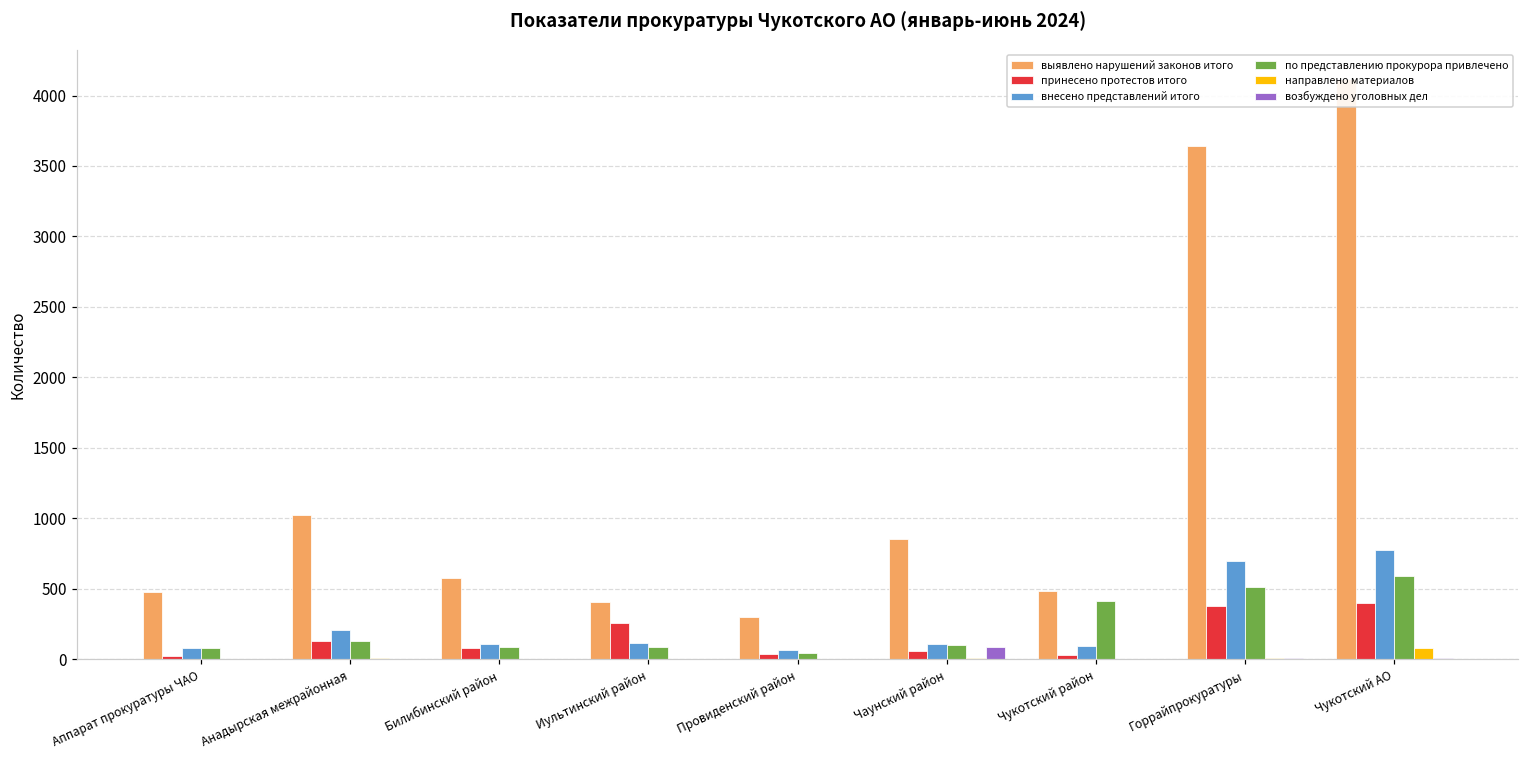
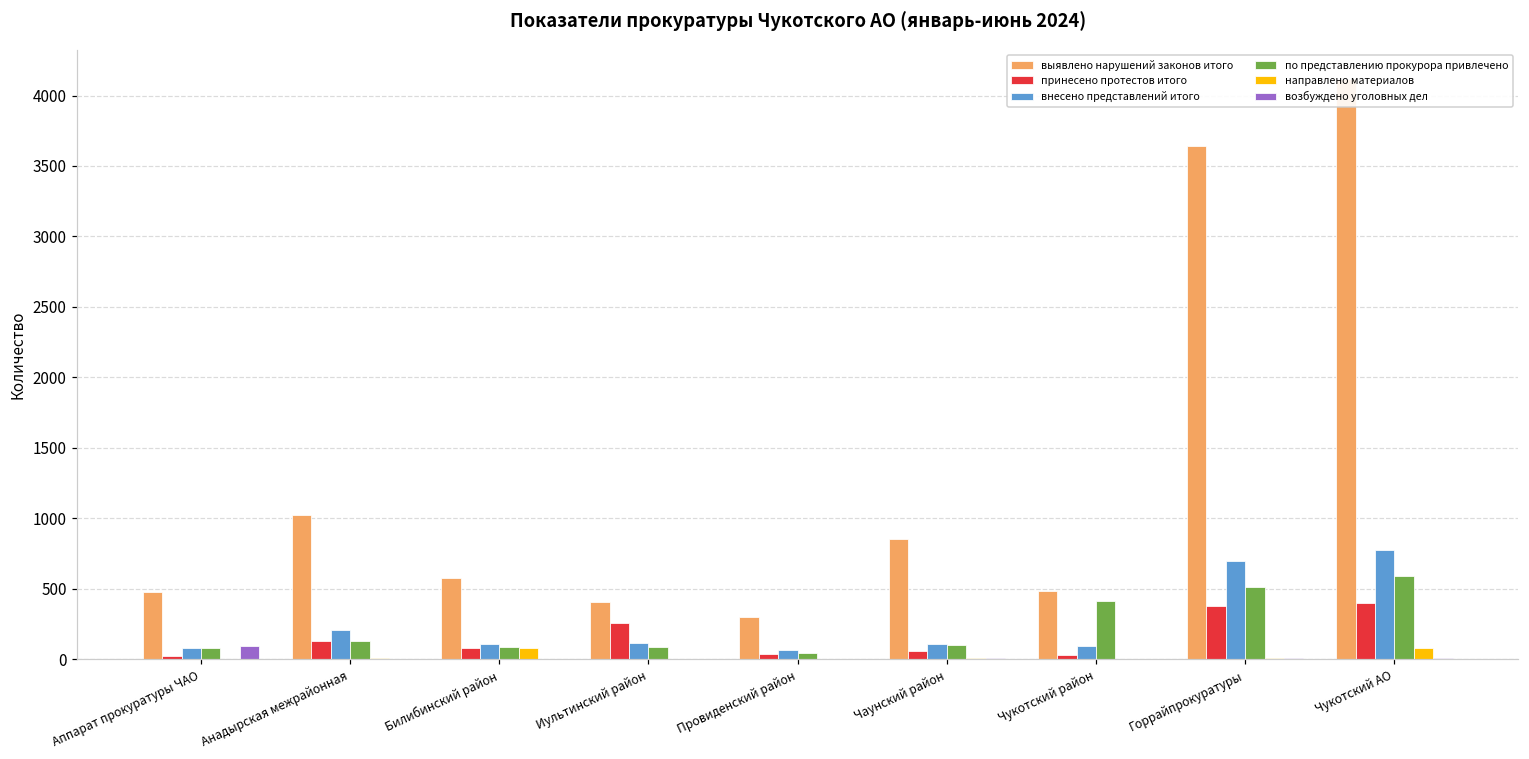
  {
    "выявлено нарушений законов итого": {
      "Аппарат прокуратуры ЧАО": 480,
      "Анадырская межрайонная": 1030,
      "Билибинский район": 570,
      "Иультинский район": 410,
      "Провиденский район": 300,
      "Чаунский район": 850,
      "Чукотский район": 480,
      "Горрайпрокуратуры": 3640
    },
    "принесено протестов итого": {
      "Аппарат прокуратуры ЧАО": 20,
      "Анадырская межрайонная": 130,
      "Билибинский район": 80,
      "Иультинский район": 250,
      "Провиденский район": 40,
      "Чаунский район": 60,
      "Чукотский район": 30,
      "Горрайпрокуратуры": 380,
      "Чукотский АО": 400
    },
    "внесено представлений итого": {
      "Аппарат прокуратуры ЧАО": 80,
      "Анадырская межрайонная": 210,
      "Билибинский район": 110,
      "Иультинский район": 110,
      "Провиденский район": 70,
      "Чаунский район": 110,
      "Чукотский район": 90,
      "Горрайпрокуратуры": 700,
      "Чукотский АО": 770
    },
    "по представлению прокурора привлечено": {
      "Аппарат прокуратуры ЧАО": 80,
      "Анадырская межрайонная": 130,
      "Билибинский район": 90,
      "Иультинский район": 90,
      "Провиденский район": 40,
      "Чаунский район": 100,
      "Чукотский район": 420,
      "Горрайпрокуратуры": 510,
      "Чукотский АО": 590
    },
    "направлено материалов": {
-     "Билибинский район": 0,
+     "Билибинский район": 80,
      "Провиденский район": 0,
      "Чукотский АО": 80
    },
    "возбуждено уголовных дел": {
-     "Аппарат прокуратуры ЧАО": 0,
+     "Аппарат прокуратуры ЧАО": 90,
      "Провиденский район": 0,
-     "Чаунский район": 80
+     "Чаунский район": 0
    }
  }
